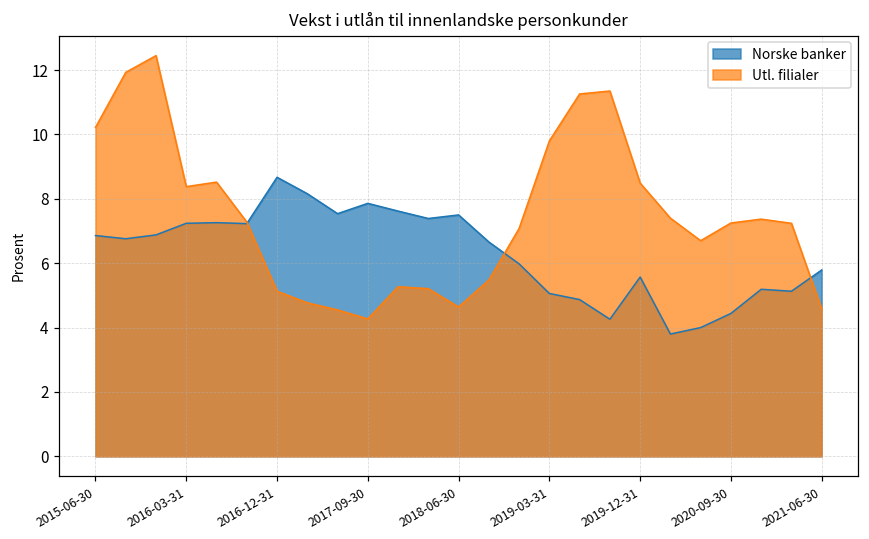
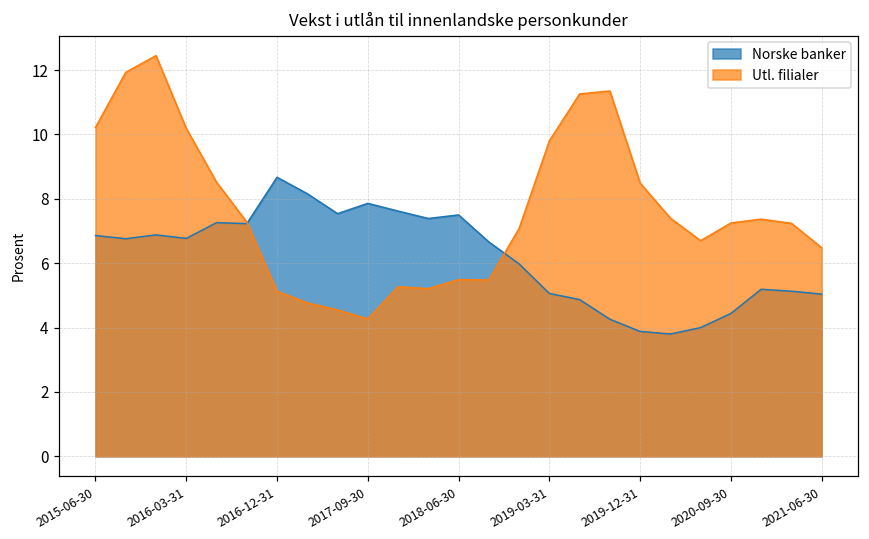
  {
    "Norske banker": {
      "2015-06-30": 6.9,
-     "2016-03-31": 7.2,
+     "2016-03-31": 6.8,
      "2016-12-31": 8.7,
      "2017-09-30": 7.9,
      "2018-06-30": 7.5,
      "2019-03-31": 5.1,
-     "2019-12-31": 5.6,
+     "2019-12-31": 3.9,
      "2020-09-30": 4.4,
-     "2021-06-30": 5.8
+     "2021-06-30": 5.0
    },
    "Utl. filialer": {
      "2015-06-30": 10.2,
-     "2016-03-31": 8.4,
+     "2016-03-31": 10.2,
      "2016-12-31": 5.1,
      "2017-09-30": 4.3,
-     "2018-06-30": 4.6,
+     "2018-06-30": 5.5,
      "2019-03-31": 9.8,
      "2019-12-31": 8.5,
      "2020-09-30": 7.3,
-     "2021-06-30": 4.6
+     "2021-06-30": 6.5
    }
  }
